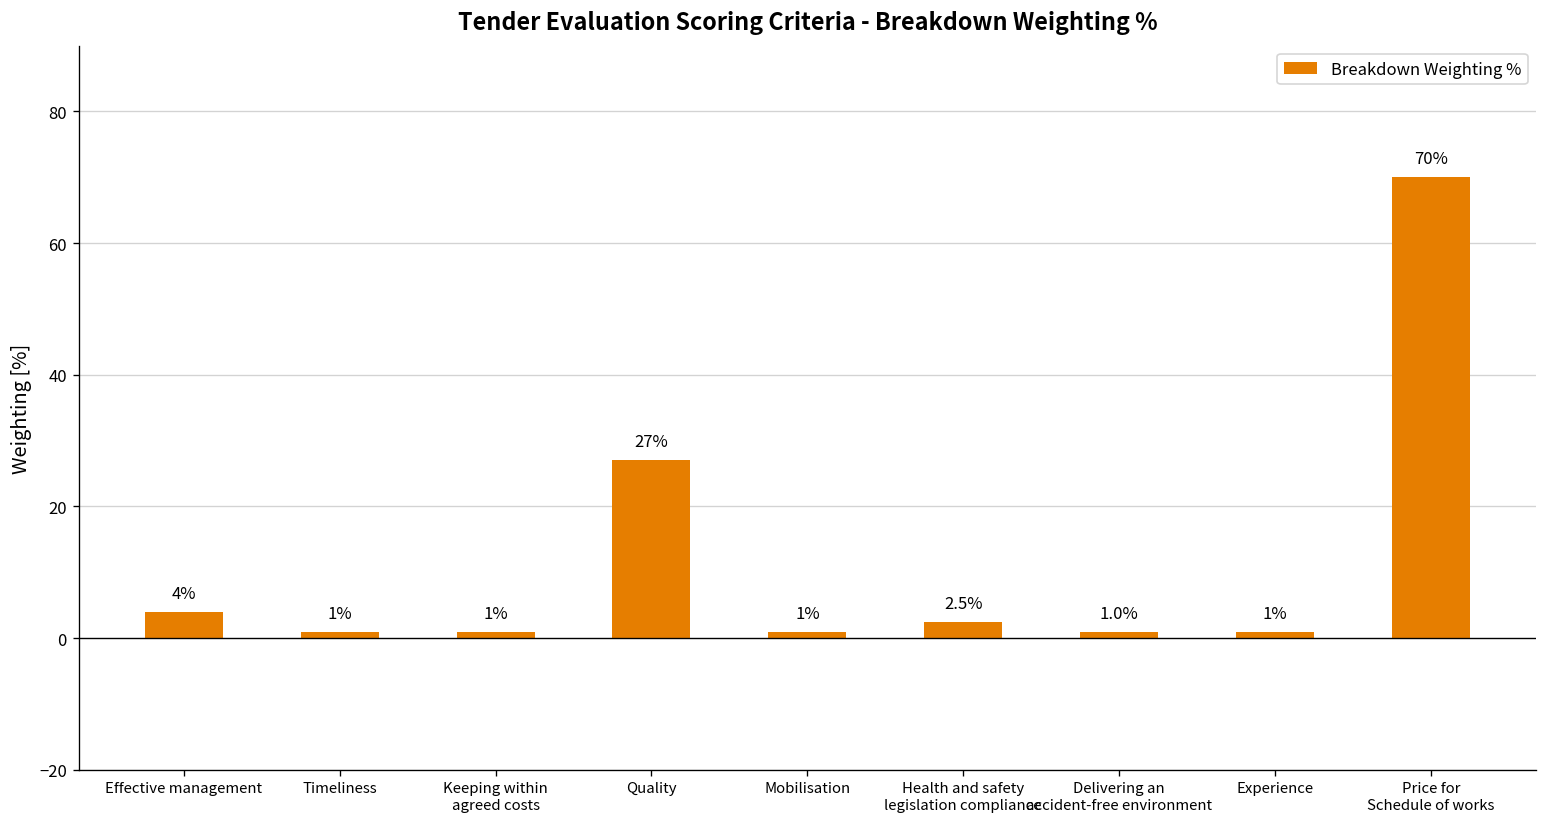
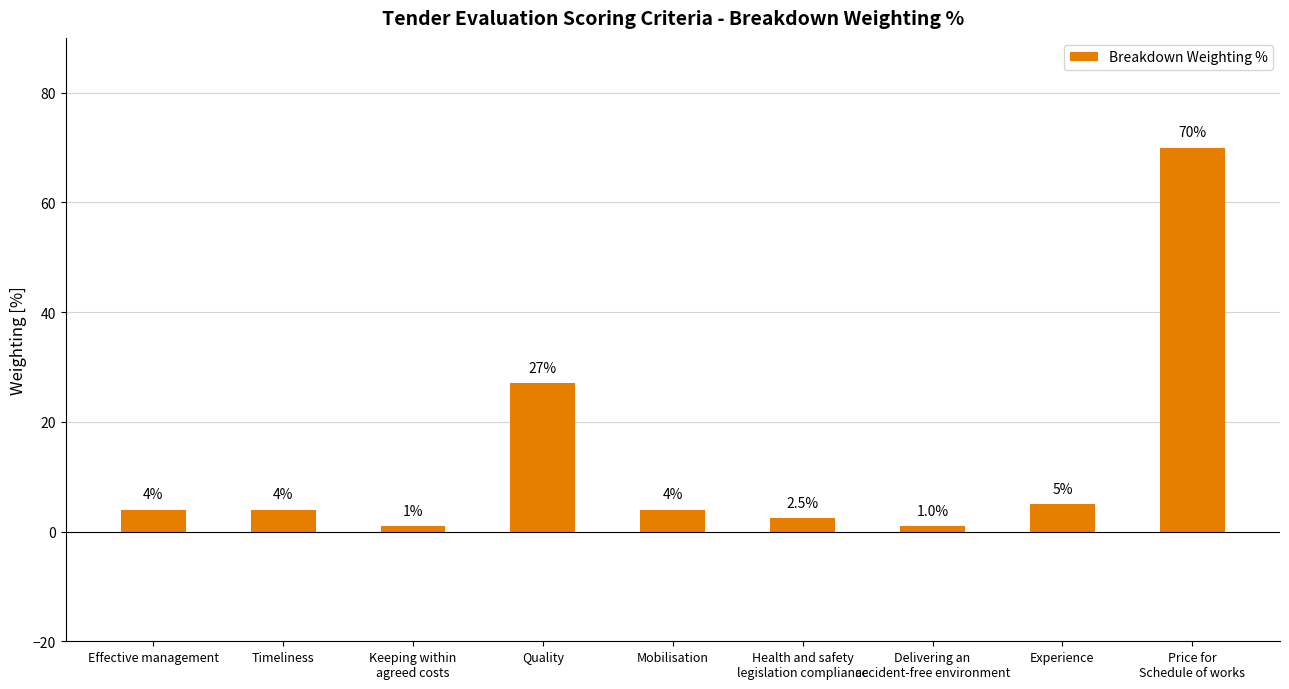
  {
    "Effective management": "4%",
-   "Timeliness": "1%",
+   "Timeliness": "4%",
    "Keeping within agreed costs": "1%",
    "Quality": "27%",
-   "Mobilisation": "1%",
+   "Mobilisation": "4%",
    "Health and safety legislation compliance": "2.5%",
    "Delivering an accident-free environment": "1.0%",
-   "Experience": "1%",
+   "Experience": "5%",
    "Price for Schedule of works": "70%"
  }
